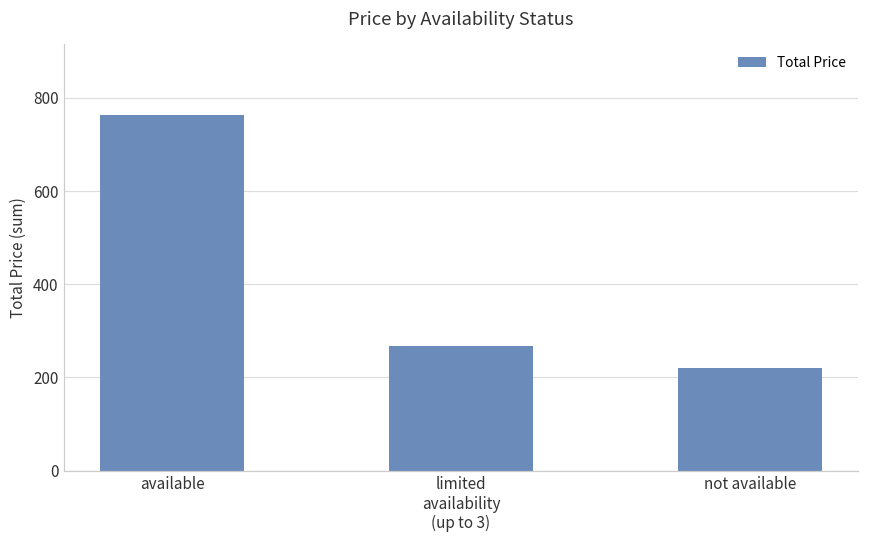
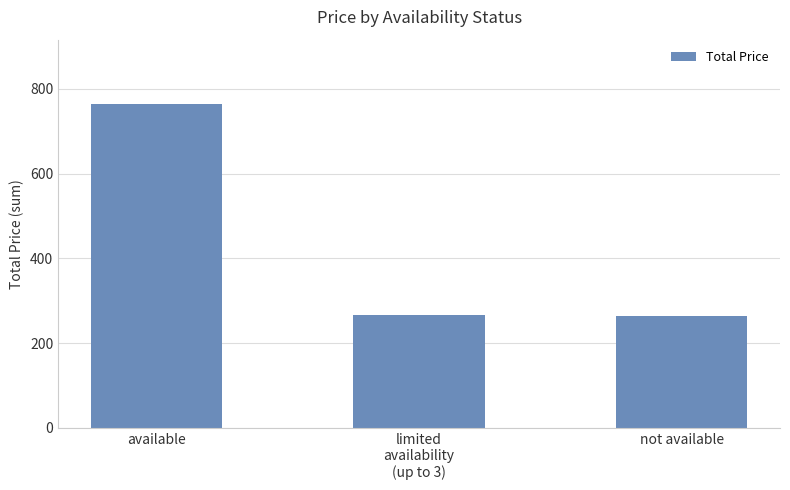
  {
    "available": 760,
    "limited availability (up to 3)": 270,
-   "not available": 220
+   "not available": 270
  }
